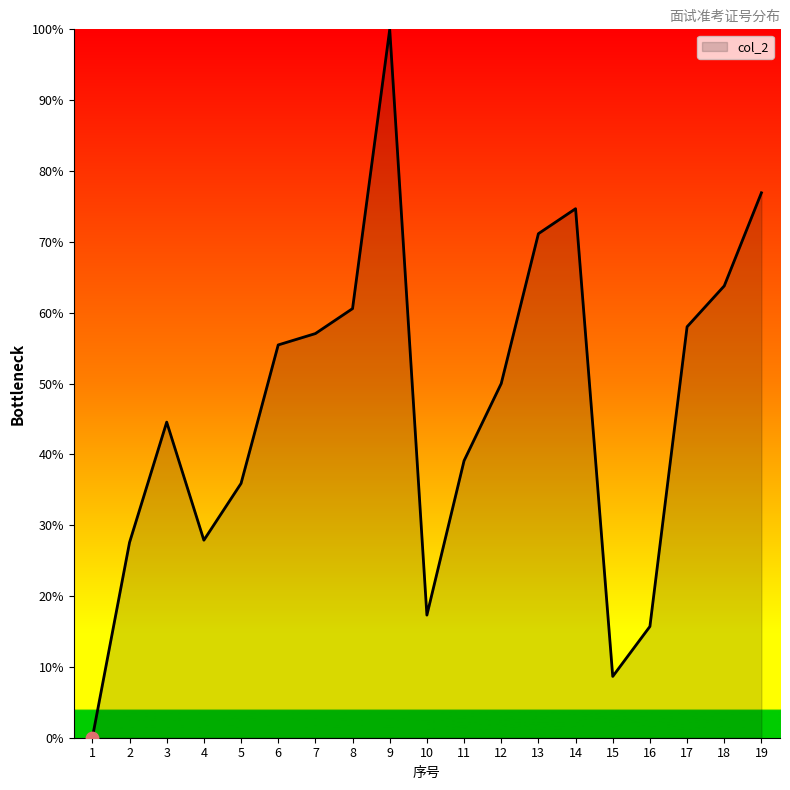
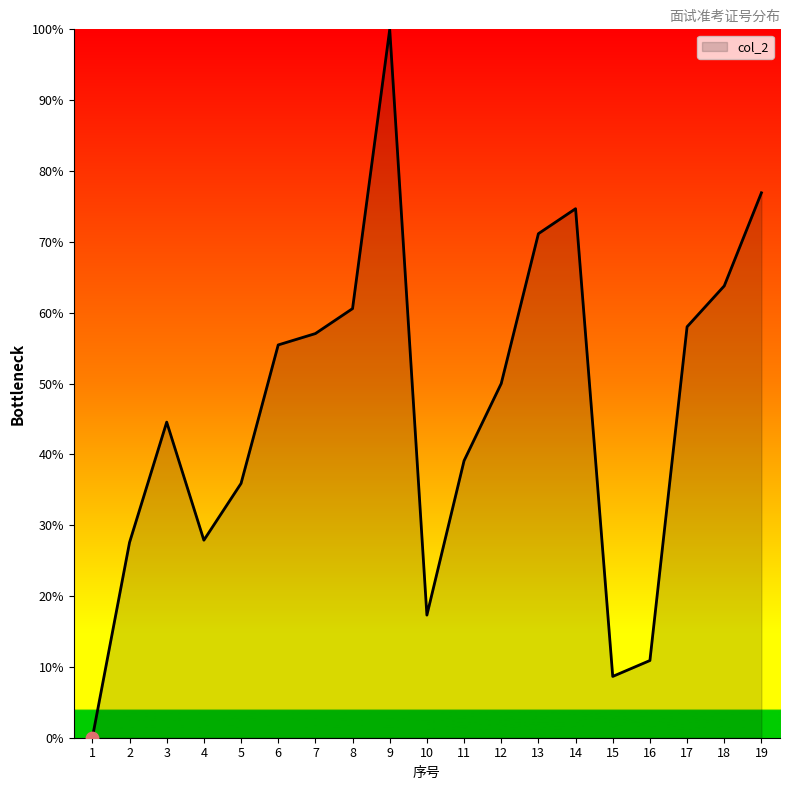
  {
    "col_2": {
      "2": "28%",
      "3": "45%",
      "4": "28%",
      "5": "36%",
      "6": "55%",
      "7": "57%",
      "8": "61%",
      "9": "100%",
      "10": "17%",
      "11": "39%",
      "12": "50%",
      "13": "71%",
      "14": "75%",
      "15": "9%",
-     "16": "16%",
+     "16": "11%",
      "17": "58%",
      "18": "64%",
      "19": "77%"
    }
  }
